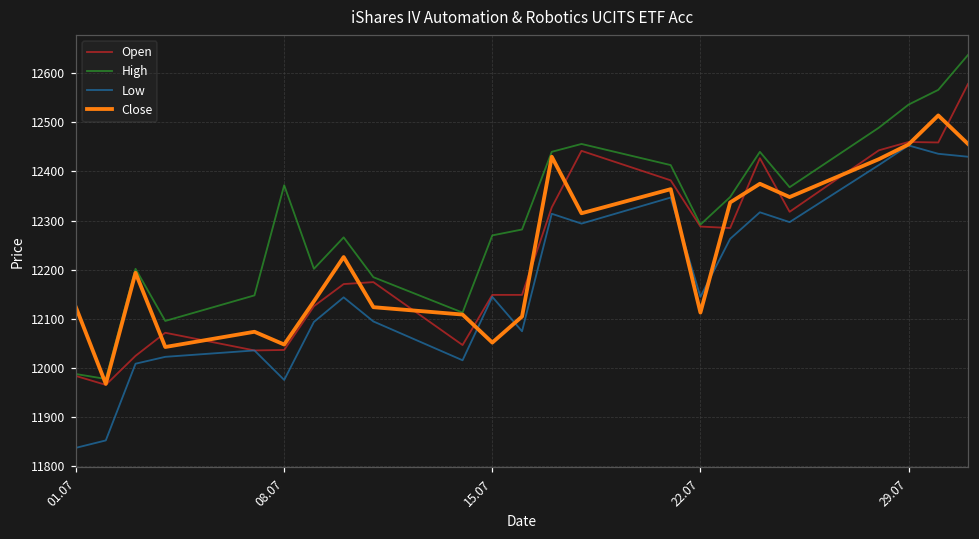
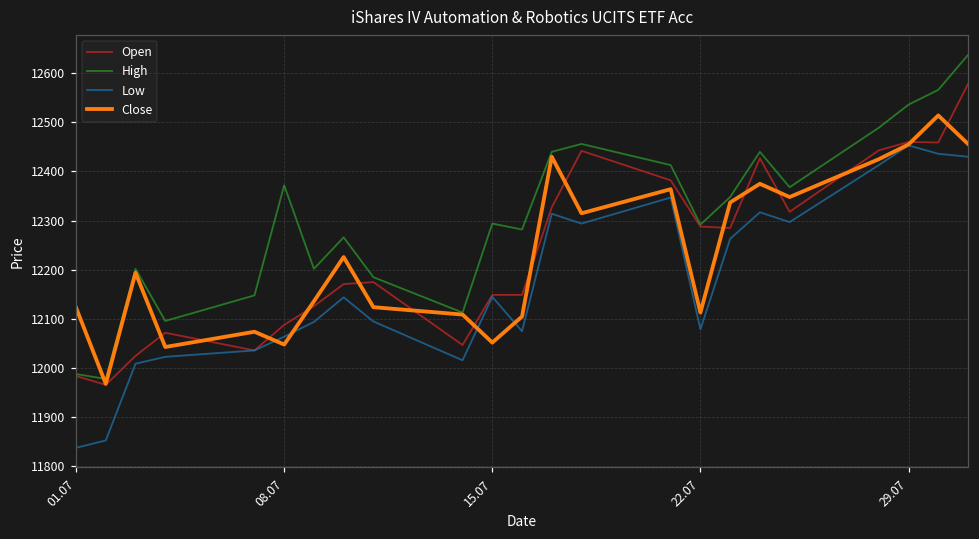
  {
    "Open": {
-     "08.07": 12040
+     "08.07": 12090
    },
    "High": {
      "08.07": 12370,
-     "15.07": 12270,
+     "15.07": 12290,
      "29.07": 12540
    },
    "Low": {
      "01.07": 11840,
-     "08.07": 11980,
-     "22.07": 12150
+     "08.07": 12060,
+     "22.07": 12080
    },
    "Close": {
      "01.07": 12120,
      "08.07": 12050,
      "15.07": 12050,
      "22.07": 12110
    }
  }
